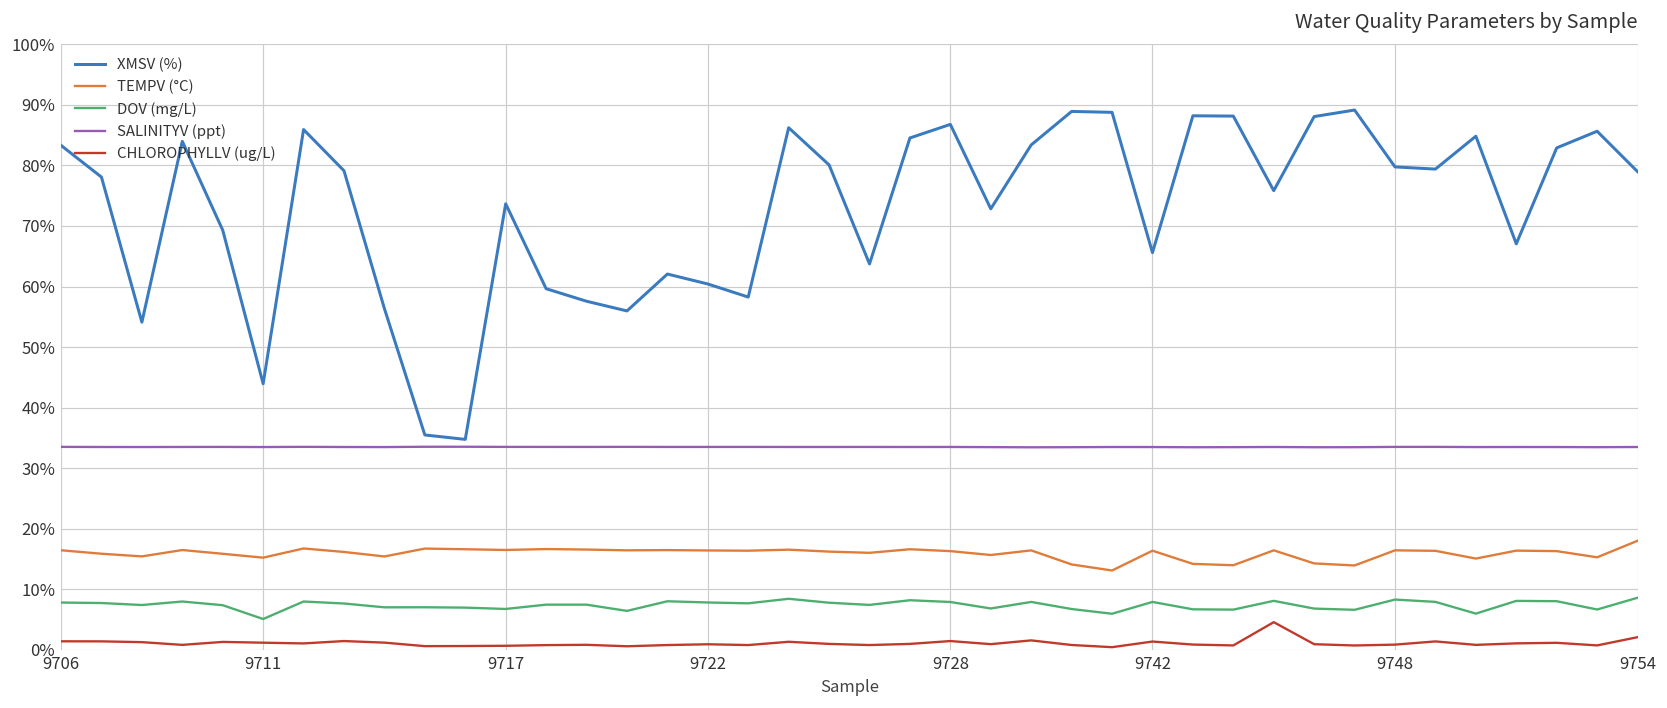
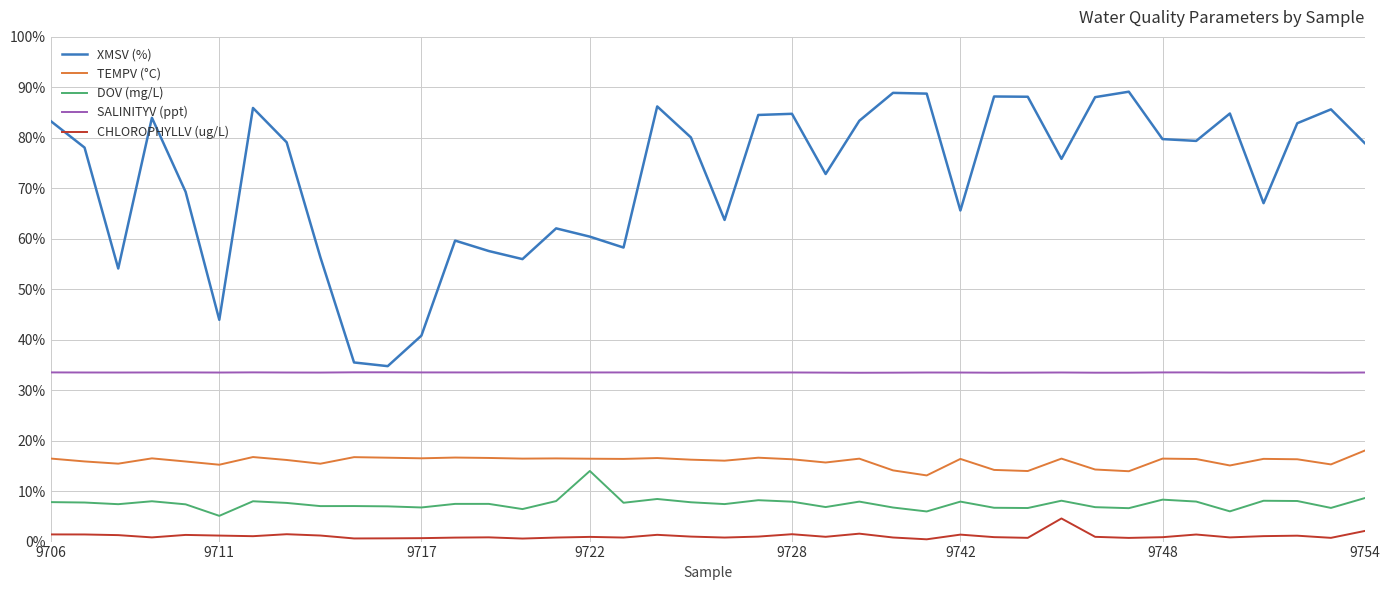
  {
    "XMSV (%)": {
      "9706": "83%",
      "9711": "44%",
-     "9717": "74%",
+     "9717": "41%",
      "9722": "60%",
-     "9728": "87%",
+     "9728": "85%",
      "9742": "66%",
      "9748": "80%",
      "9754": "79%"
    },
    "TEMPV (°C)": {
      "9706": "16%",
      "9711": "15%",
      "9717": "17%",
      "9722": "16%",
      "9728": "16%",
      "9742": "16%",
      "9748": "16%",
      "9754": "18%"
    },
    "DOV (mg/L)": {
      "9706": "8%",
      "9711": "5%",
      "9717": "7%",
-     "9722": "8%",
+     "9722": "14%",
      "9728": "8%",
      "9742": "8%",
      "9748": "8%",
      "9754": "9%"
    },
    "SALINITYV (ppt)": {
      "9706": "34%",
      "9711": "33%",
      "9717": "34%",
      "9722": "34%",
      "9728": "34%",
      "9742": "33%",
      "9748": "34%",
      "9754": "34%"
    },
    "CHLOROPHYLLV (ug/L)": {
      "9706": "1%",
      "9711": "1%",
      "9717": "1%",
      "9722": "1%",
      "9728": "1%",
      "9742": "1%",
      "9748": "1%",
      "9754": "2%"
    }
  }
